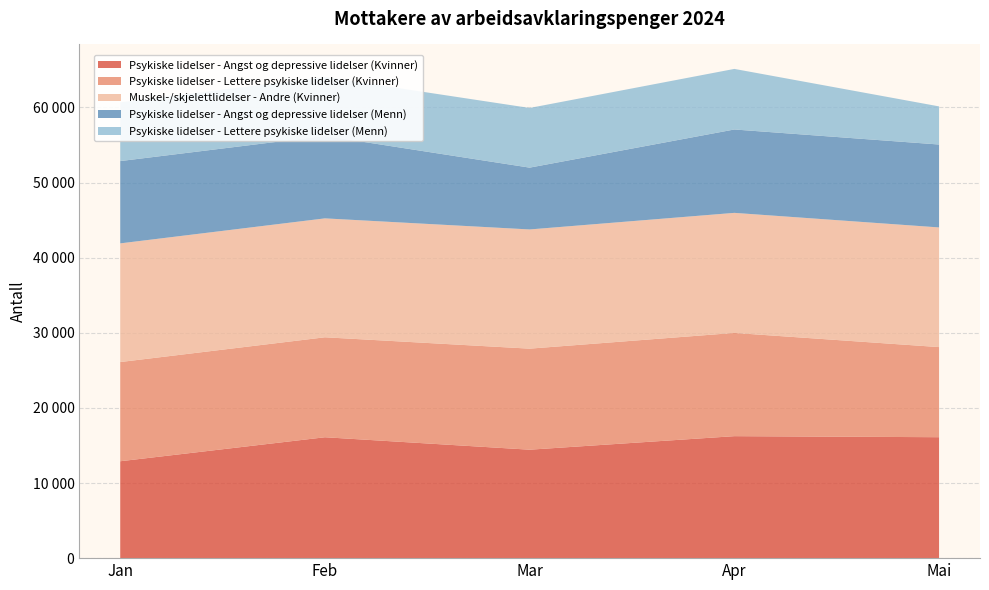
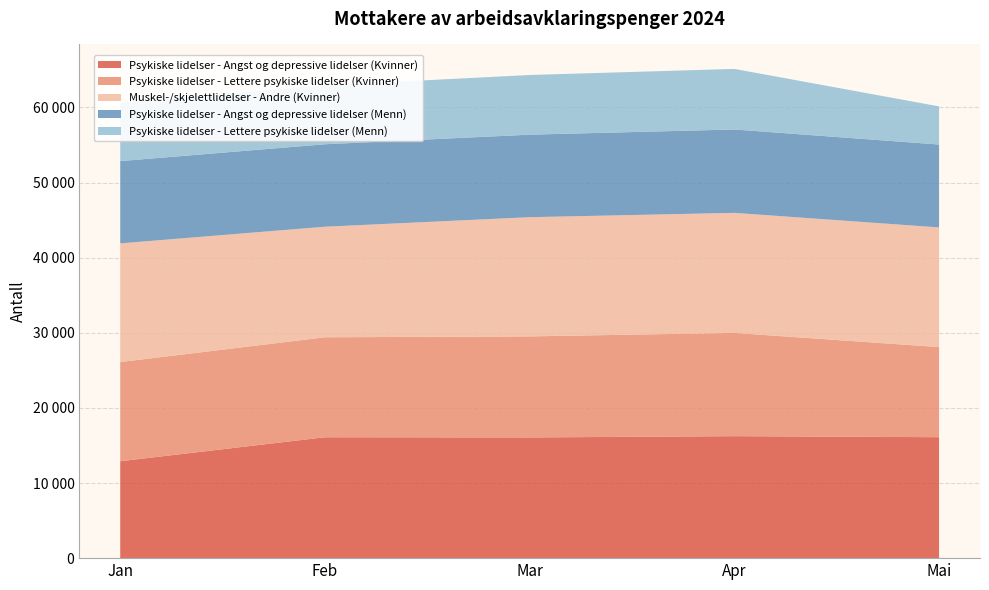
  {
    "Psykiske lidelser - Angst og depressive lidelser (Kvinner)": {
      "Jan": 13000,
      "Feb": 16000,
-     "Mar": 14000,
+     "Mar": 16000,
      "Apr": 16000,
      "Mai": 16000
    },
    "Psykiske lidelser - Lettere psykiske lidelser (Kvinner)": {
      "Jan": 13000,
      "Feb": 13000,
      "Mar": 13000,
      "Apr": 14000,
      "Mai": 12000
    },
    "Muskel-/skjelettlidelser - Andre (Kvinner)": {
      "Jan": 16000,
-     "Feb": 16000,
+     "Feb": 15000,
      "Mar": 16000,
      "Apr": 16000,
      "Mai": 16000
    },
    "Psykiske lidelser - Angst og depressive lidelser (Menn)": {
      "Jan": 11000,
-     "Mar": 8000,
+     "Mar": 11000,
      "Apr": 11000,
      "Mai": 11000
    },
    "Psykiske lidelser - Lettere psykiske lidelser (Menn)": {
      "Mar": 8000,
      "Apr": 8000,
      "Mai": 5000
    }
  }
